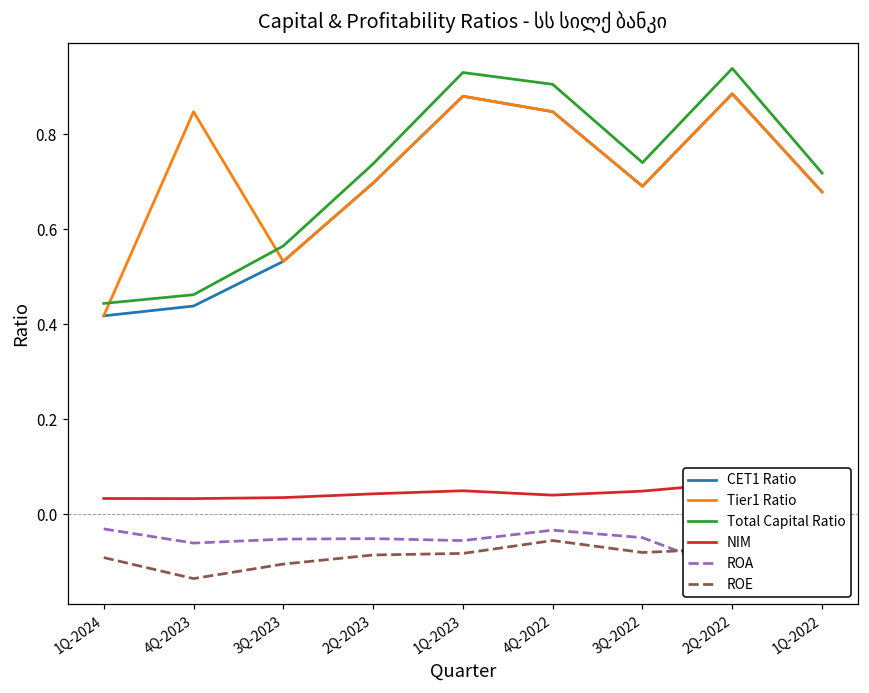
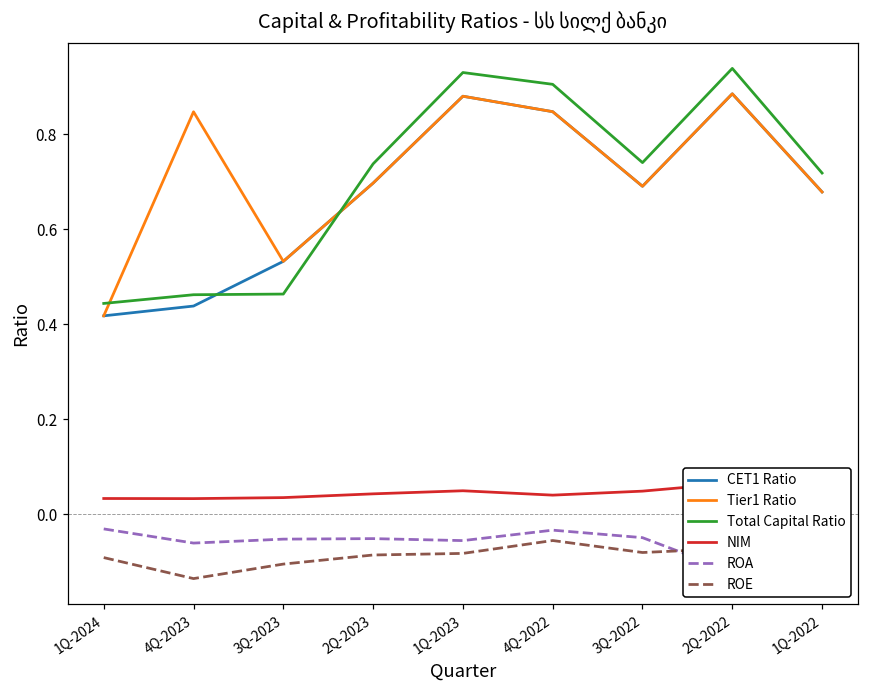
  {
    "CET1 Ratio": {
      "4Q-2023": 0.44
    },
    "Tier1 Ratio": {
      "4Q-2023": 0.85
    },
    "Total Capital Ratio": {
      "1Q-2024": 0.44,
      "4Q-2023": 0.46,
-     "3Q-2023": 0.56,
+     "3Q-2023": 0.46,
      "2Q-2023": 0.74,
      "1Q-2023": 0.93,
      "4Q-2022": 0.91,
      "3Q-2022": 0.74,
      "2Q-2022": 0.94,
      "1Q-2022": 0.72
    },
    "NIM": {
      "1Q-2024": 0.03,
      "4Q-2023": 0.03,
      "3Q-2023": 0.04,
      "2Q-2023": 0.04,
      "1Q-2023": 0.05,
      "4Q-2022": 0.04,
      "3Q-2022": 0.05
    },
    "ROA": {
      "1Q-2024": -0.03,
      "4Q-2023": -0.06,
      "3Q-2023": -0.05,
      "2Q-2023": -0.05,
      "1Q-2023": -0.06,
      "4Q-2022": -0.03,
      "3Q-2022": -0.05
    },
    "ROE": {
      "1Q-2024": -0.09,
      "4Q-2023": -0.14,
      "3Q-2023": -0.10,
      "2Q-2023": -0.09,
      "1Q-2023": -0.08,
      "4Q-2022": -0.05,
      "3Q-2022": -0.08
    }
  }
